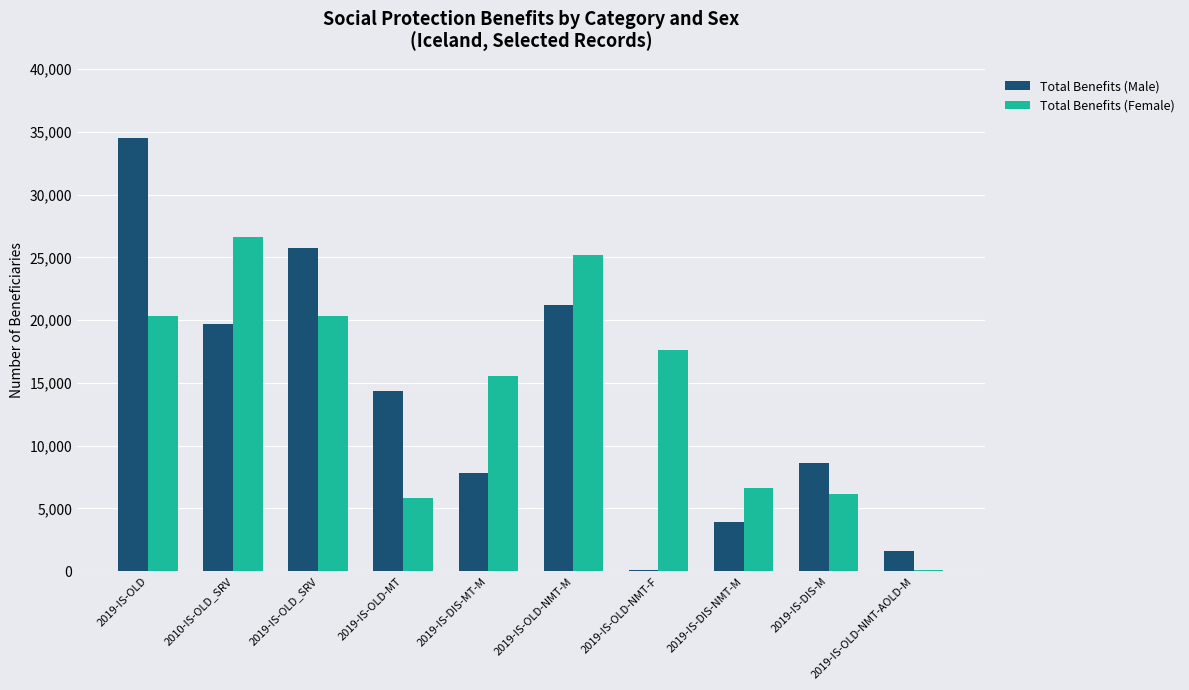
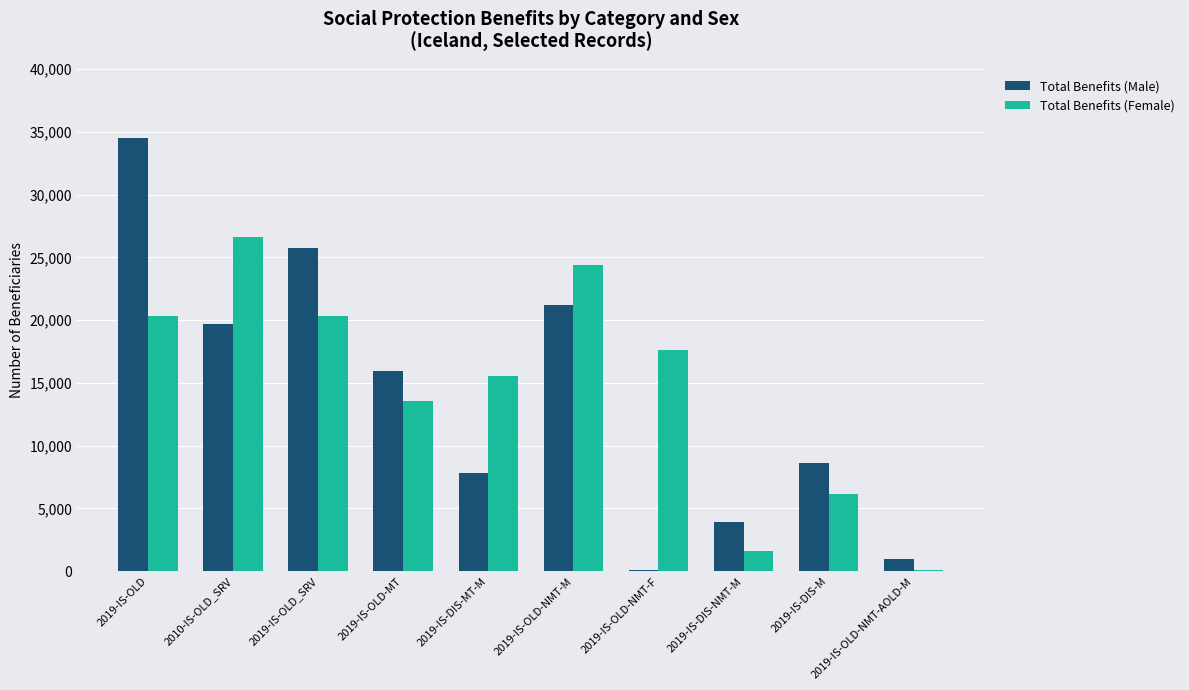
  {
    "Total Benefits (Male)": {
      "2019-IS-OLD": "34,500",
      "2010-IS-OLD_SRV": "19,700",
      "2019-IS-OLD_SRV": "25,700",
-     "2019-IS-OLD-MT": "14,400",
+     "2019-IS-OLD-MT": "16,000",
      "2019-IS-DIS-MT-M": "7,800",
      "2019-IS-OLD-NMT-M": "21,200",
      "2019-IS-DIS-NMT-M": "3,900",
      "2019-IS-DIS-M": "8,600",
-     "2019-IS-OLD-NMT-AOLD-M": "1,600"
+     "2019-IS-OLD-NMT-AOLD-M": "900"
    },
    "Total Benefits (Female)": {
      "2019-IS-OLD": "20,300",
      "2010-IS-OLD_SRV": "26,600",
      "2019-IS-OLD_SRV": "20,300",
-     "2019-IS-OLD-MT": "5,800",
+     "2019-IS-OLD-MT": "13,600",
      "2019-IS-DIS-MT-M": "15,500",
-     "2019-IS-OLD-NMT-M": "25,200",
+     "2019-IS-OLD-NMT-M": "24,400",
      "2019-IS-OLD-NMT-F": "17,700",
-     "2019-IS-DIS-NMT-M": "6,700",
+     "2019-IS-DIS-NMT-M": "1,600",
      "2019-IS-DIS-M": "6,200"
    }
  }
